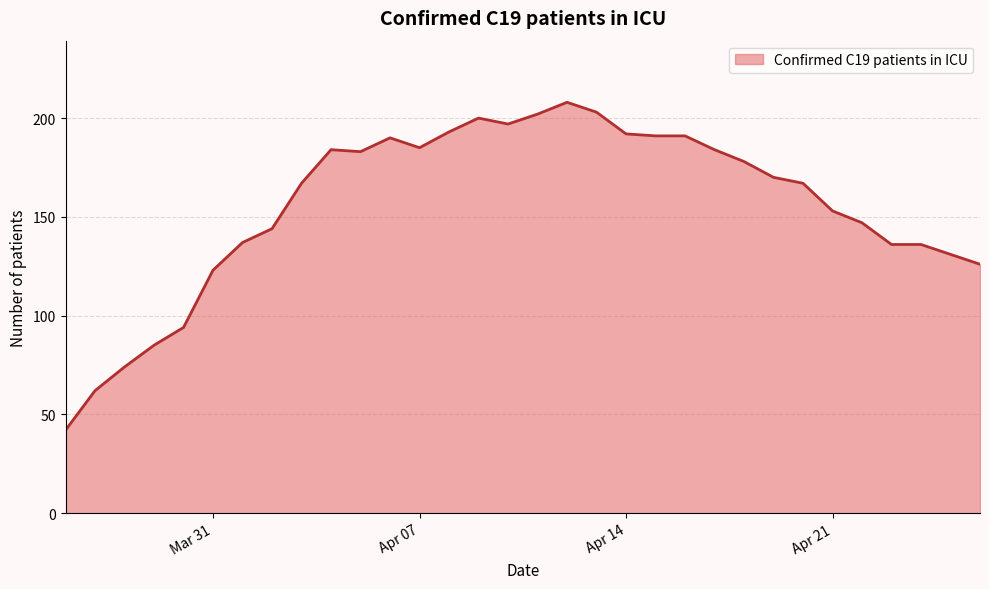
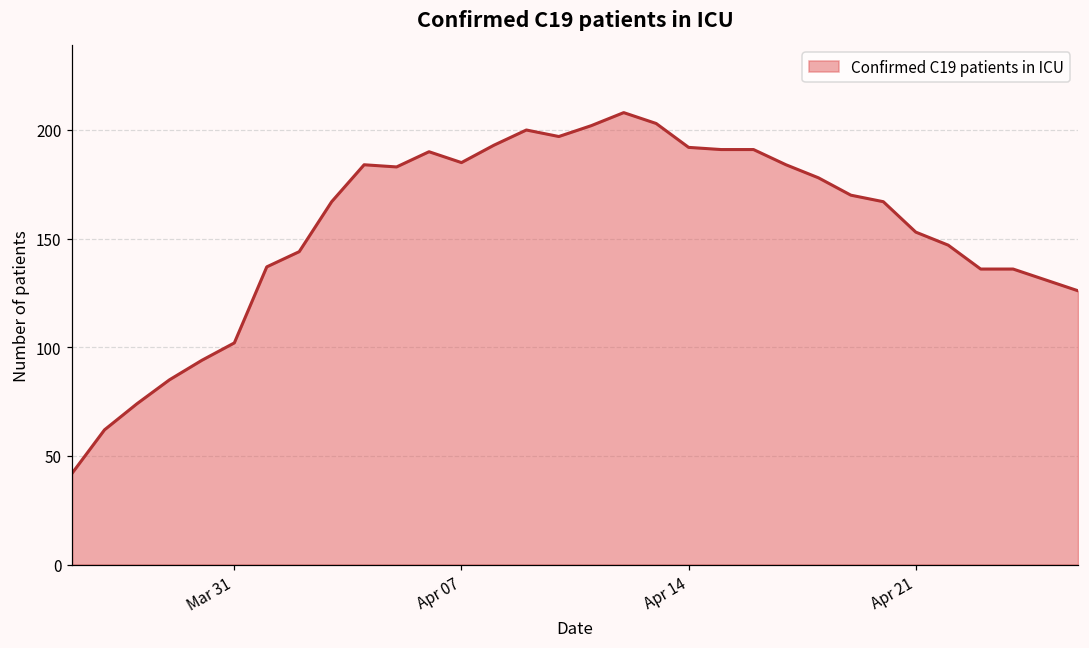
  {
-   "Mar 31": 123,
+   "Mar 31": 102,
    "Apr 07": 185,
    "Apr 14": 192,
    "Apr 21": 153
  }
